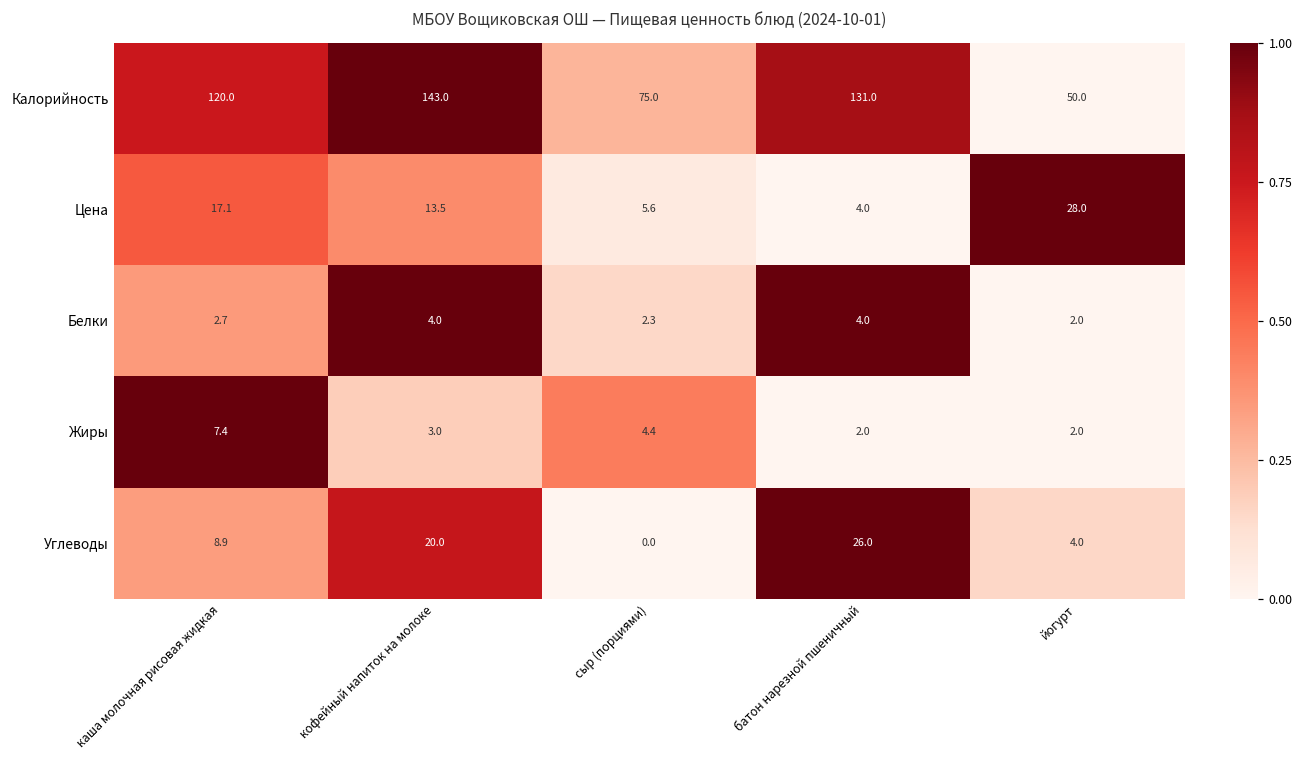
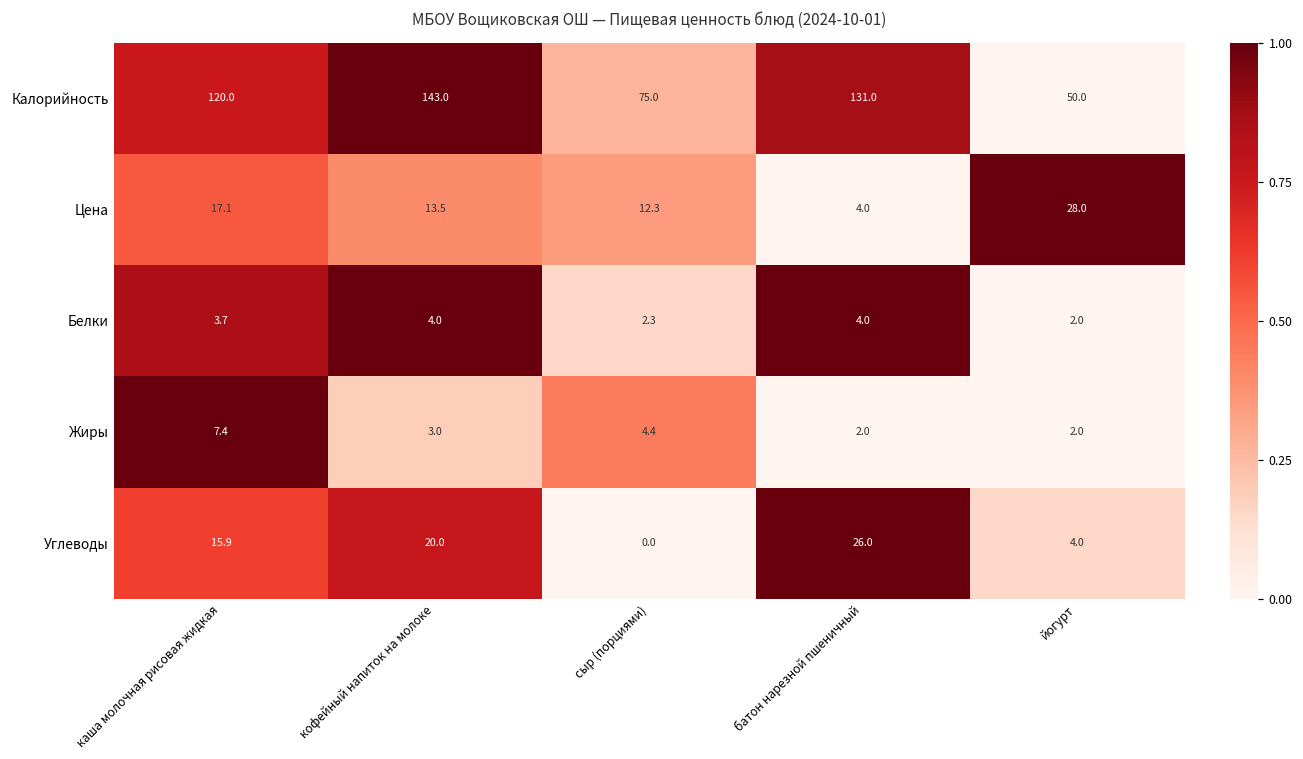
  {
    "Калорийность": {
      "каша молочная рисовая жидкая": 120.0,
      "кофейный напиток на молоке": 143.0,
      "сыр (порциями)": 75.0,
      "батон нарезной пшеничный": 131.0,
      "йогурт": 50.0
    },
    "Цена": {
      "каша молочная рисовая жидкая": 17.1,
      "кофейный напиток на молоке": 13.5,
-     "сыр (порциями)": 5.6,
+     "сыр (порциями)": 12.3,
      "батон нарезной пшеничный": 4.0,
      "йогурт": 28.0
    },
    "Белки": {
-     "каша молочная рисовая жидкая": 2.7,
+     "каша молочная рисовая жидкая": 3.7,
      "кофейный напиток на молоке": 4.0,
      "сыр (порциями)": 2.3,
      "батон нарезной пшеничный": 4.0,
      "йогурт": 2.0
    },
    "Жиры": {
      "каша молочная рисовая жидкая": 7.4,
      "кофейный напиток на молоке": 3.0,
      "сыр (порциями)": 4.4,
      "батон нарезной пшеничный": 2.0,
      "йогурт": 2.0
    },
    "Углеводы": {
-     "каша молочная рисовая жидкая": 8.9,
+     "каша молочная рисовая жидкая": 15.9,
      "кофейный напиток на молоке": 20.0,
      "сыр (порциями)": 0.0,
      "батон нарезной пшеничный": 26.0,
      "йогурт": 4.0
    }
  }
